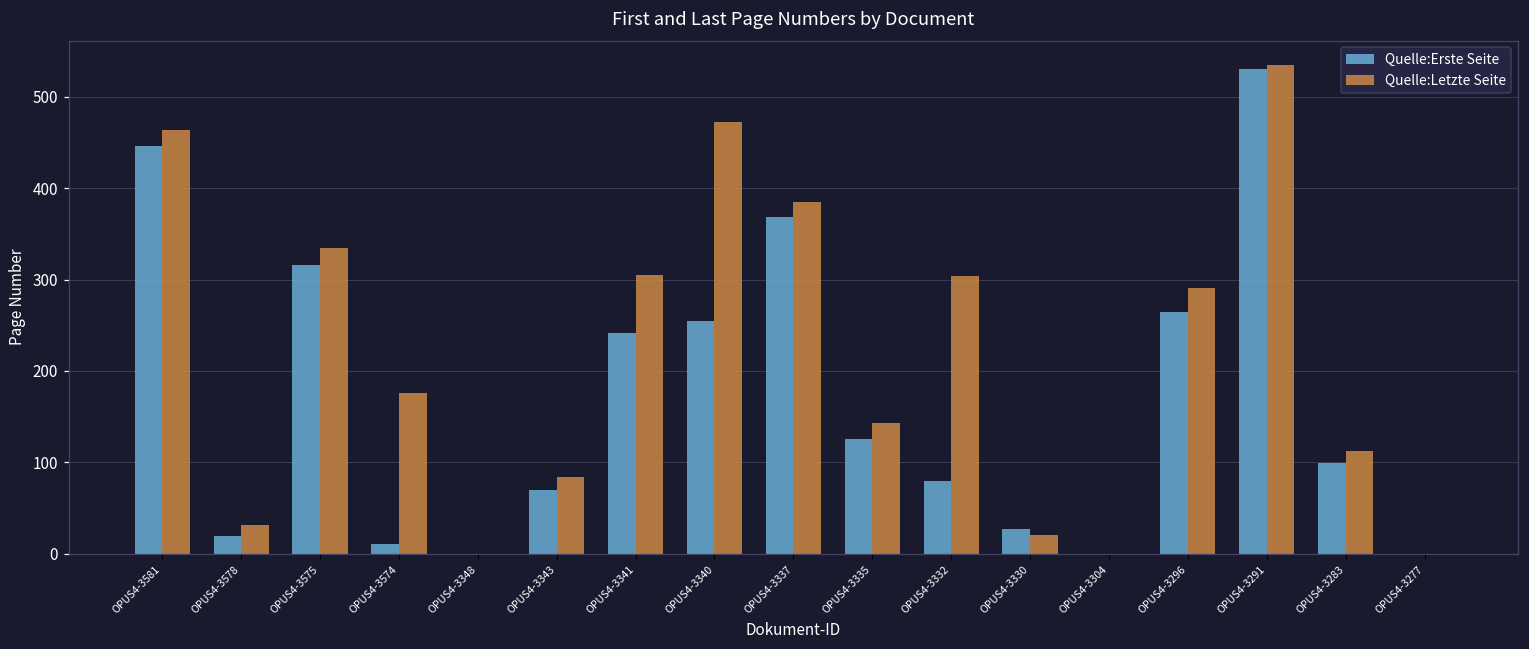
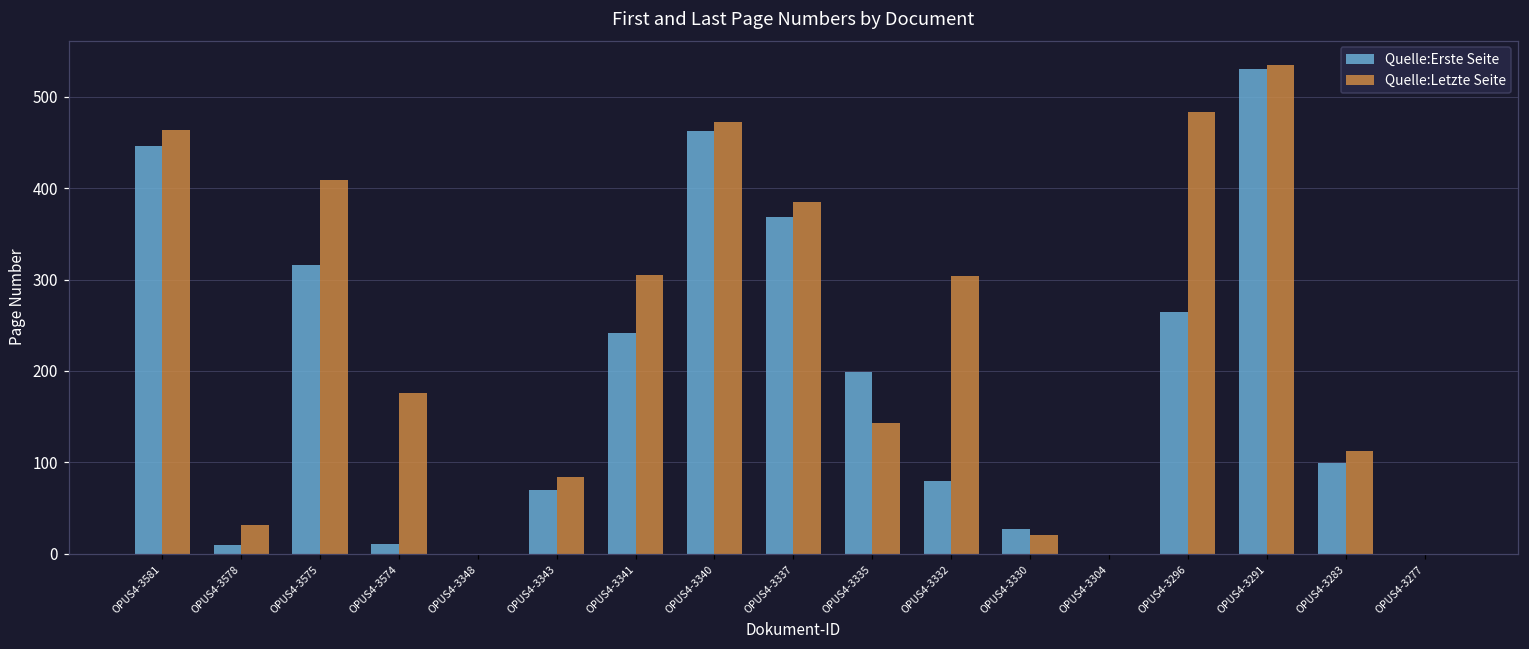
  {
    "Quelle:Erste Seite": {
      "OPUS4-3581": 450,
-     "OPUS4-3578": 20,
+     "OPUS4-3578": 10,
      "OPUS4-3575": 320,
      "OPUS4-3574": 10,
      "OPUS4-3348": 0,
      "OPUS4-3343": 70,
      "OPUS4-3341": 240,
-     "OPUS4-3340": 260,
+     "OPUS4-3340": 460,
      "OPUS4-3337": 370,
-     "OPUS4-3335": 130,
+     "OPUS4-3335": 200,
      "OPUS4-3332": 80,
      "OPUS4-3330": 30,
      "OPUS4-3304": 0,
      "OPUS4-3296": 270,
      "OPUS4-3291": 530,
      "OPUS4-3283": 100,
      "OPUS4-3277": 0
    },
    "Quelle:Letzte Seite": {
      "OPUS4-3581": 460,
      "OPUS4-3578": 30,
-     "OPUS4-3575": 340,
+     "OPUS4-3575": 410,
      "OPUS4-3574": 180,
      "OPUS4-3348": 0,
      "OPUS4-3343": 80,
      "OPUS4-3341": 310,
      "OPUS4-3340": 470,
      "OPUS4-3337": 390,
      "OPUS4-3335": 140,
      "OPUS4-3332": 300,
      "OPUS4-3330": 20,
      "OPUS4-3304": 0,
-     "OPUS4-3296": 290,
+     "OPUS4-3296": 480,
      "OPUS4-3291": 540,
      "OPUS4-3283": 110,
      "OPUS4-3277": 0
    }
  }
